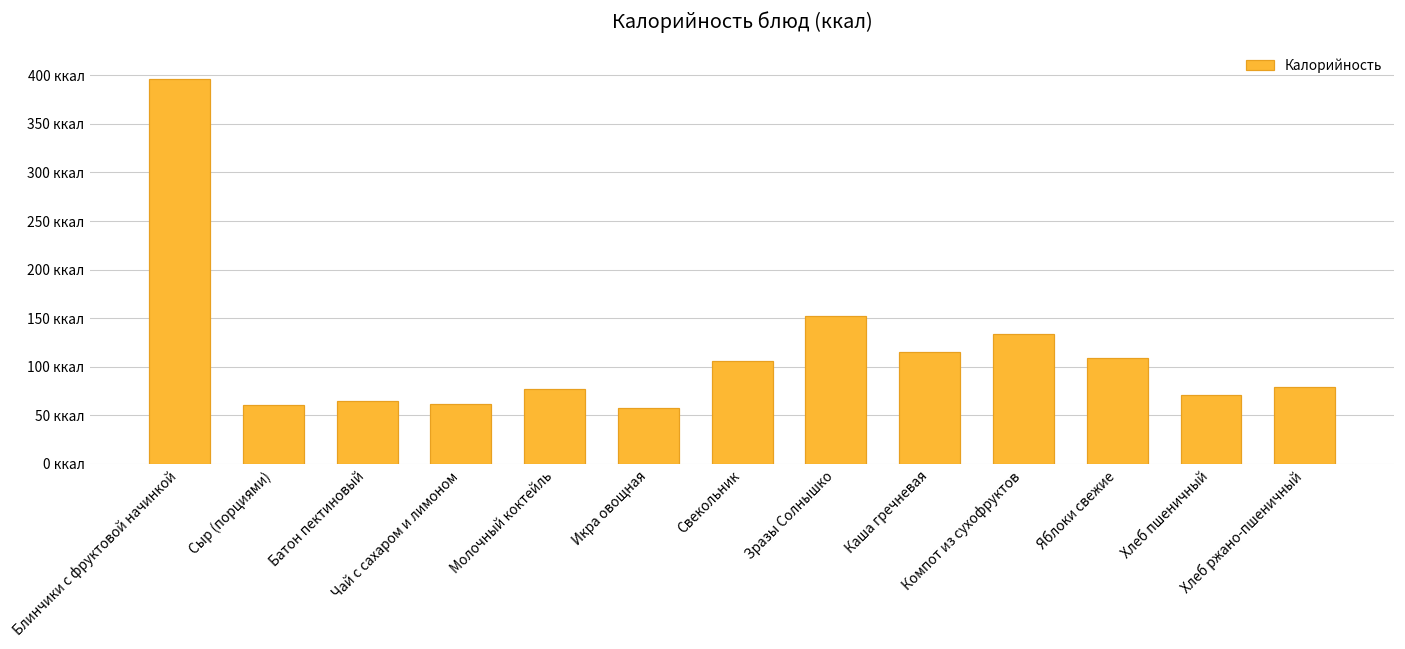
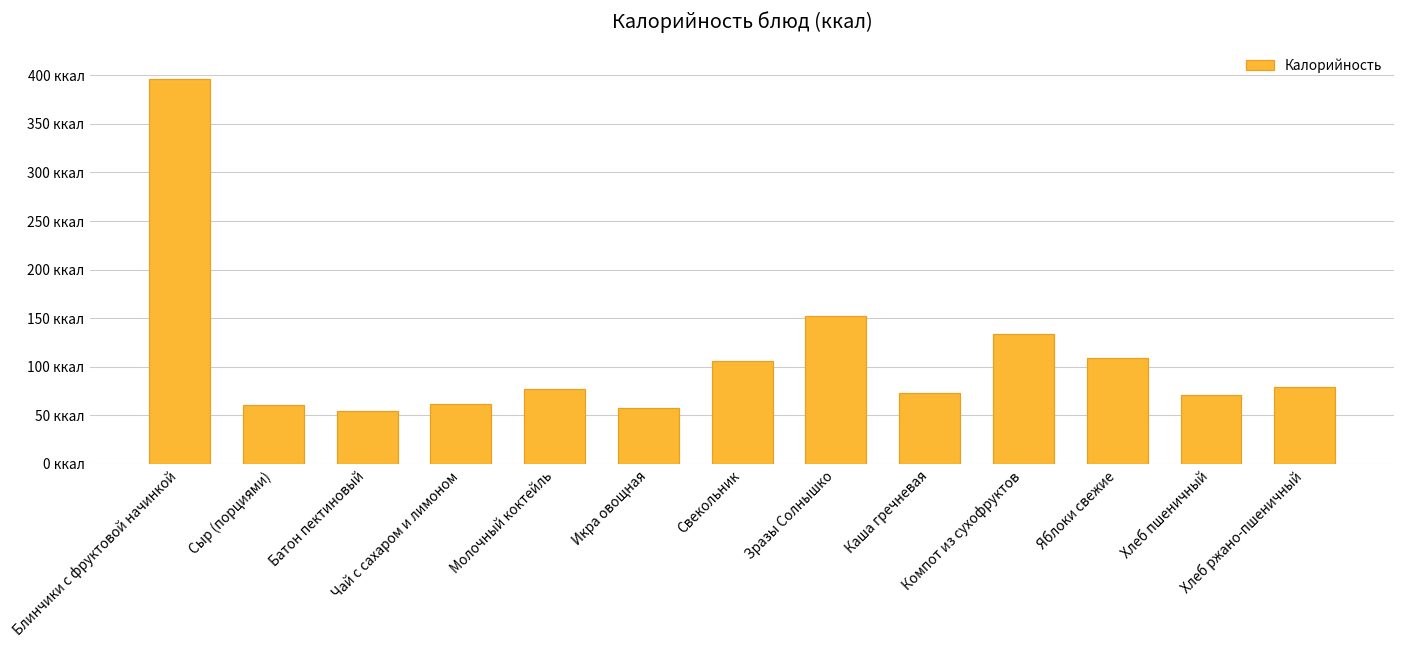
  {
    "Блинчики с фруктовой начинкой": "400 ккал",
    "Сыр (порциями)": "60 ккал",
-   "Батон пектиновый": "70 ккал",
+   "Батон пектиновый": "50 ккал",
    "Чай с сахаром и лимоном": "60 ккал",
    "Молочный коктейль": "80 ккал",
    "Икра овощная": "60 ккал",
    "Свекольник": "110 ккал",
    "Зразы Солнышко": "150 ккал",
-   "Каша гречневая": "120 ккал",
+   "Каша гречневая": "70 ккал",
    "Компот из сухофруктов": "130 ккал",
    "Яблоки свежие": "110 ккал",
    "Хлеб пшеничный": "70 ккал",
    "Хлеб ржано-пшеничный": "80 ккал"
  }
